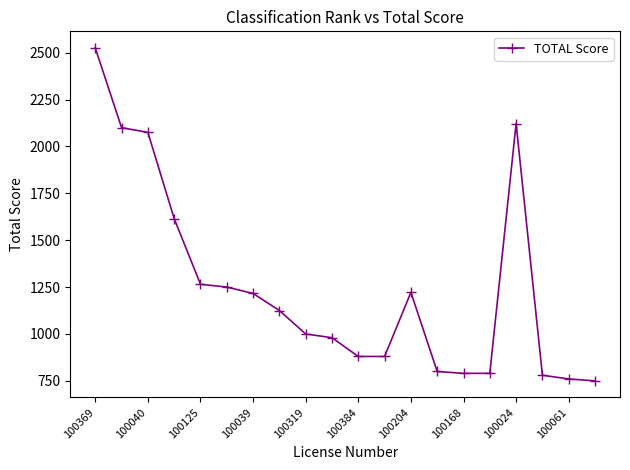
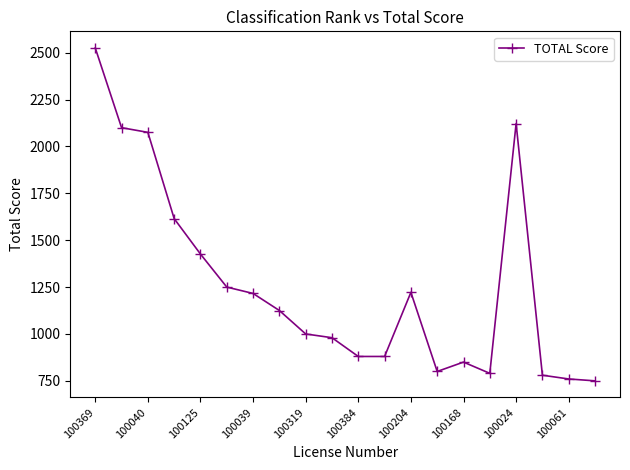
  {
    "100369": 2530,
    "100040": 2080,
-   "100125": 1270,
+   "100125": 1430,
    "100039": 1220,
    "100319": 1000,
    "100384": 880,
    "100204": 1220,
-   "100168": 790,
+   "100168": 850,
    "100024": 2120,
    "100061": 760
  }
